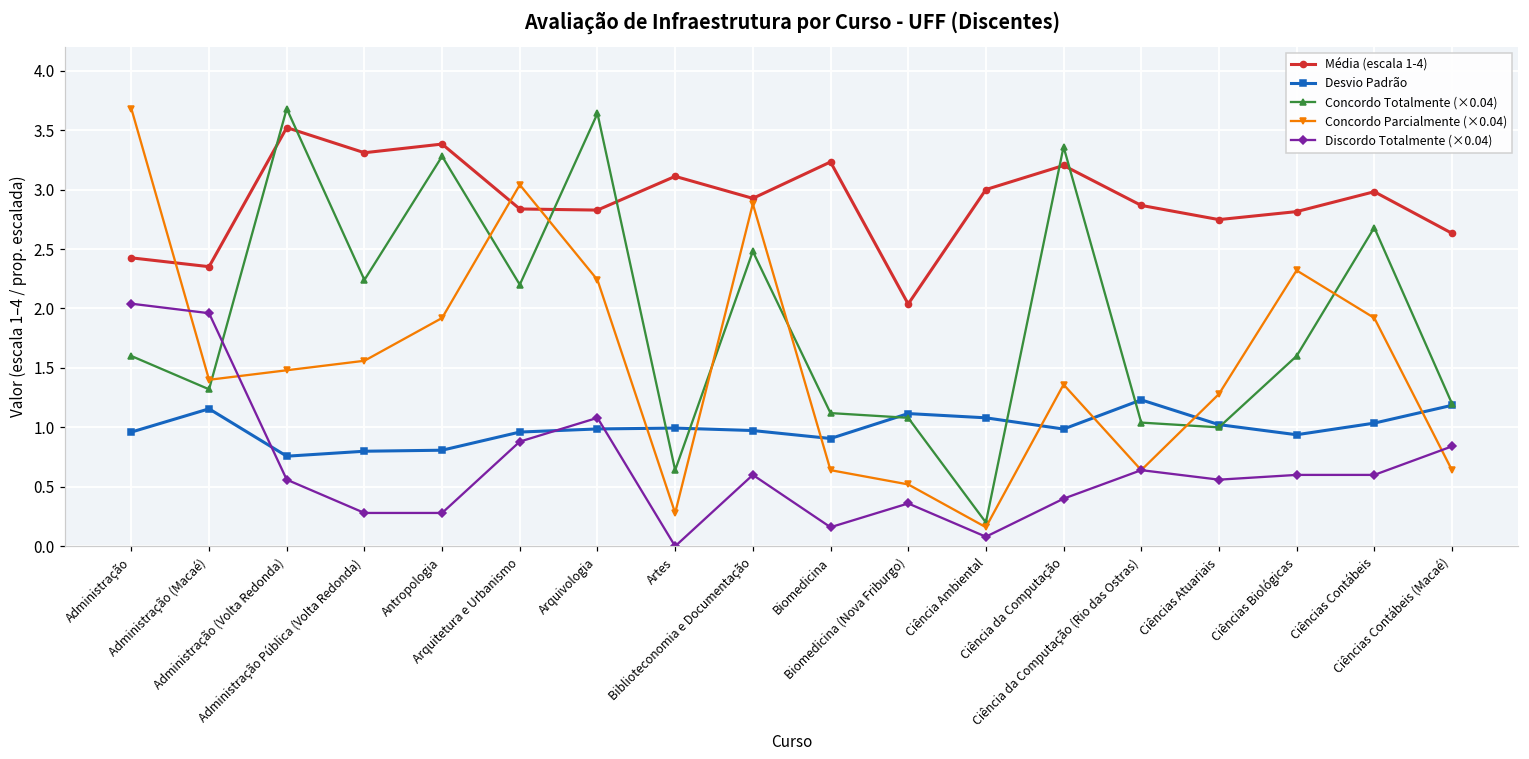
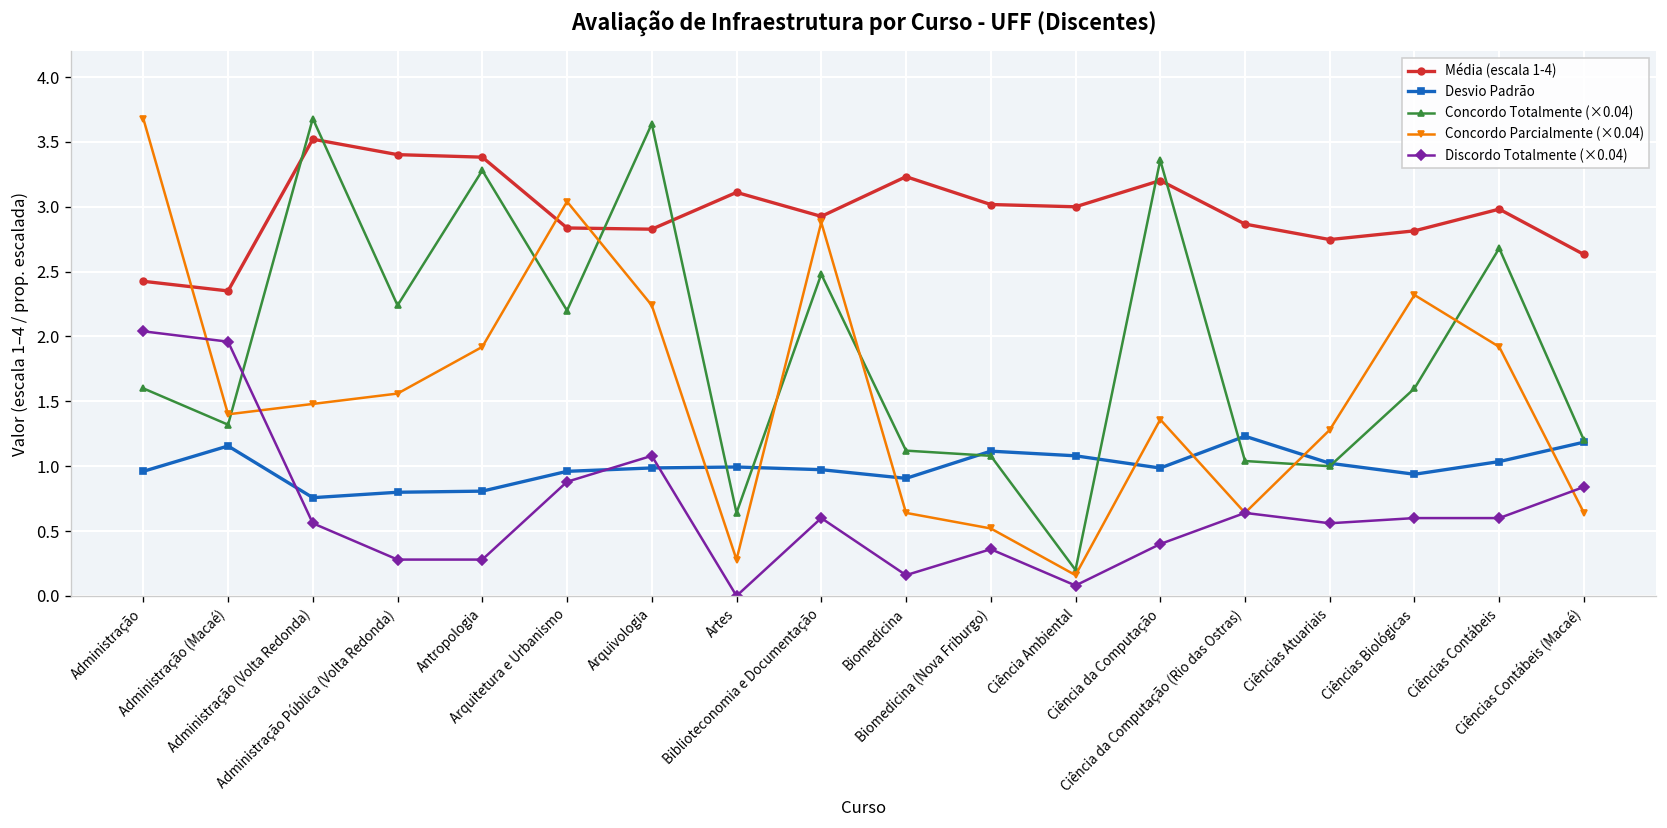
  {
    "Média (escala 1-4)": {
      "Administração": 2.43,
      "Administração (Macaé)": 2.35,
      "Administração (Volta Redonda)": 3.52,
-     "Administração Pública (Volta Redonda)": 3.31,
+     "Administração Pública (Volta Redonda)": 3.40,
      "Antropologia": 3.38,
      "Arquitetura e Urbanismo": 2.84,
      "Arquivologia": 2.83,
      "Artes": 3.11,
      "Biblioteconomia e Documentação": 2.93,
      "Biomedicina": 3.23,
-     "Biomedicina (Nova Friburgo)": 2.04,
+     "Biomedicina (Nova Friburgo)": 3.02,
      "Ciência Ambiental": 3.00,
      "Ciência da Computação": 3.20,
      "Ciência da Computação (Rio das Ostras)": 2.87,
      "Ciências Atuariais": 2.75,
      "Ciências Biológicas": 2.81,
      "Ciências Contábeis": 2.98,
      "Ciências Contábeis (Macaé)": 2.63
    },
    "Desvio Padrão": {
      "Administração": 0.96,
      "Administração (Macaé)": 1.16,
      "Administração (Volta Redonda)": 0.76,
      "Administração Pública (Volta Redonda)": 0.80,
      "Antropologia": 0.81,
      "Arquitetura e Urbanismo": 0.96,
      "Arquivologia": 0.99,
      "Artes": 0.99,
      "Biblioteconomia e Documentação": 0.97,
      "Biomedicina": 0.91,
      "Biomedicina (Nova Friburgo)": 1.12,
      "Ciência Ambiental": 1.08,
      "Ciência da Computação": 0.99,
      "Ciência da Computação (Rio das Ostras)": 1.23,
      "Ciências Biológicas": 0.94,
      "Ciências Contábeis": 1.04
    },
    "Concordo Totalmente (×0.04)": {
      "Administração": 1.60,
      "Administração (Macaé)": 1.32,
      "Administração (Volta Redonda)": 3.68,
      "Administração Pública (Volta Redonda)": 2.24,
      "Antropologia": 3.28,
      "Arquitetura e Urbanismo": 2.20,
      "Arquivologia": 3.64,
      "Artes": 0.64,
      "Biblioteconomia e Documentação": 2.48,
      "Biomedicina": 1.12,
      "Biomedicina (Nova Friburgo)": 1.08,
      "Ciência Ambiental": 0.20,
      "Ciência da Computação": 3.36,
      "Ciência da Computação (Rio das Ostras)": 1.04,
      "Ciências Biológicas": 1.60,
      "Ciências Contábeis": 2.68
    },
    "Concordo Parcialmente (×0.04)": {
      "Administração": 3.68,
      "Administração (Macaé)": 1.40,
      "Administração (Volta Redonda)": 1.48,
      "Administração Pública (Volta Redonda)": 1.56,
      "Antropologia": 1.92,
      "Arquitetura e Urbanismo": 3.04,
      "Arquivologia": 2.24,
      "Artes": 0.28,
      "Biblioteconomia e Documentação": 2.88,
      "Biomedicina": 0.64,
      "Biomedicina (Nova Friburgo)": 0.52,
      "Ciência Ambiental": 0.16,
      "Ciência da Computação": 1.36,
      "Ciências Atuariais": 1.28,
      "Ciências Biológicas": 2.32,
      "Ciências Contábeis": 1.92,
      "Ciências Contábeis (Macaé)": 0.64
    },
    "Discordo Totalmente (×0.04)": {
      "Administração": 2.04,
      "Administração (Macaé)": 1.96,
      "Administração (Volta Redonda)": 0.56,
      "Administração Pública (Volta Redonda)": 0.28,
      "Antropologia": 0.28,
      "Arquitetura e Urbanismo": 0.88,
      "Arquivologia": 1.08,
      "Artes": 0.00,
      "Biblioteconomia e Documentação": 0.60,
      "Biomedicina": 0.16,
      "Biomedicina (Nova Friburgo)": 0.36,
      "Ciência Ambiental": 0.08,
      "Ciência da Computação": 0.40,
      "Ciências Atuariais": 0.56,
      "Ciências Biológicas": 0.60,
      "Ciências Contábeis": 0.60,
      "Ciências Contábeis (Macaé)": 0.84
    }
  }
